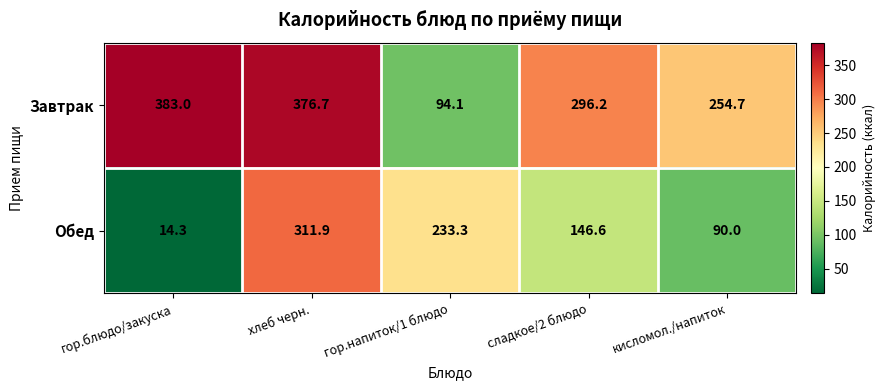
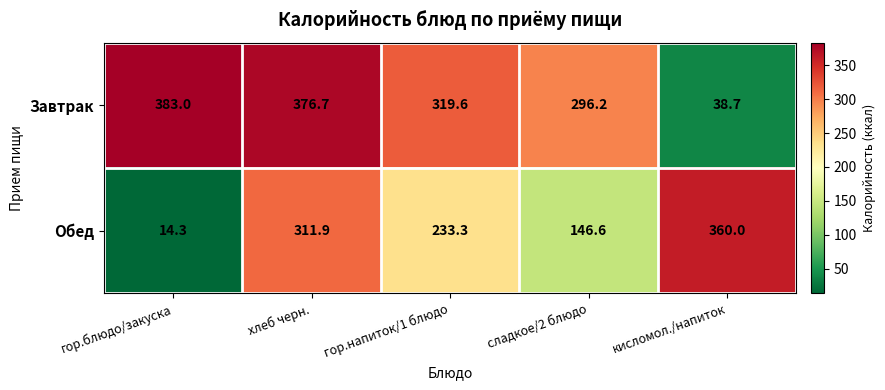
  {
    "Завтрак": {
      "гор.блюдо/закуска": 383.0,
      "хлеб черн.": 376.7,
-     "гор.напиток/1 блюдо": 94.1,
+     "гор.напиток/1 блюдо": 319.6,
      "сладкое/2 блюдо": 296.2,
-     "кисломол./напиток": 254.7
+     "кисломол./напиток": 38.7
    },
    "Обед": {
      "гор.блюдо/закуска": 14.3,
      "хлеб черн.": 311.9,
      "гор.напиток/1 блюдо": 233.3,
      "сладкое/2 блюдо": 146.6,
-     "кисломол./напиток": 90.0
+     "кисломол./напиток": 360.0
    }
  }
